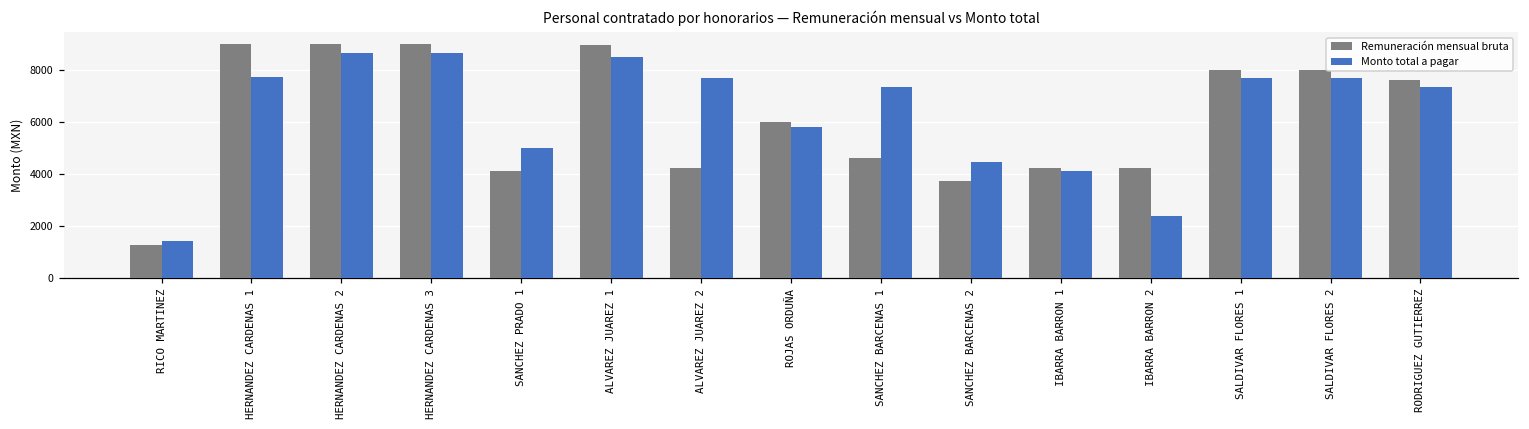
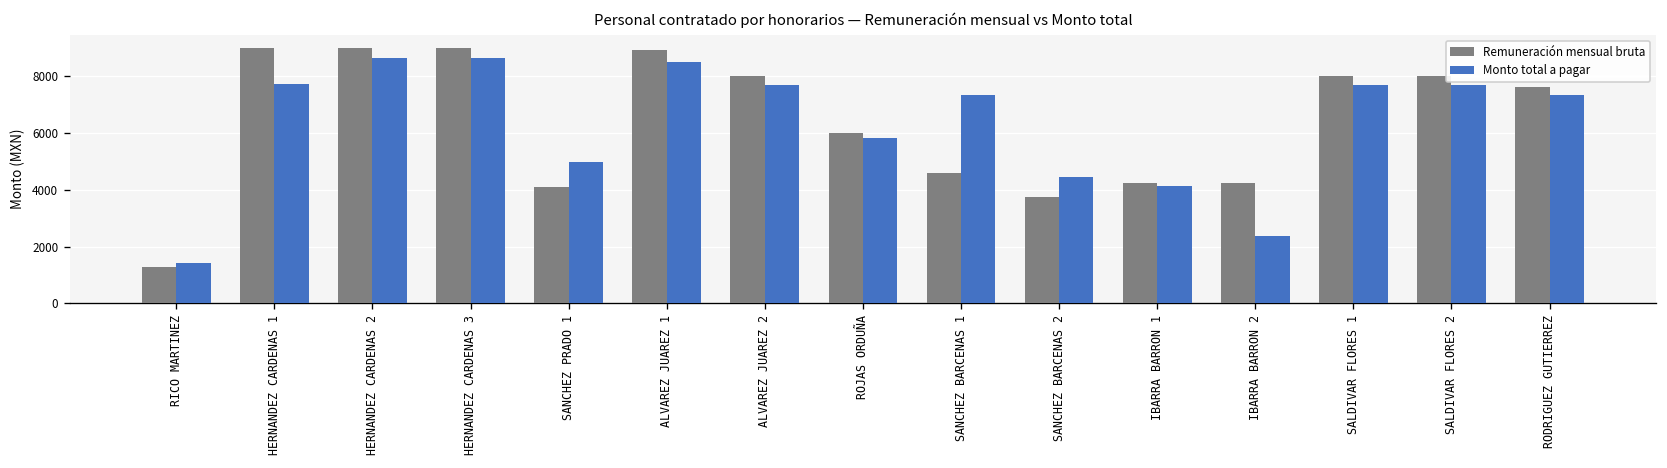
  {
    "Remuneración mensual bruta": {
      "RICO MARTINEZ": 1300,
      "HERNANDEZ CARDENAS 1": 9000,
      "HERNANDEZ CARDENAS 2": 9000,
      "HERNANDEZ CARDENAS 3": 9000,
      "SANCHEZ PRADO 1": 4100,
      "ALVAREZ JUAREZ 1": 8900,
-     "ALVAREZ JUAREZ 2": 4200,
+     "ALVAREZ JUAREZ 2": 8000,
      "ROJAS ORDUÑA": 6000,
      "SANCHEZ BARCENAS 1": 4600,
      "SANCHEZ BARCENAS 2": 3700,
      "IBARRA BARRON 1": 4200,
      "IBARRA BARRON 2": 4200,
      "SALDIVAR FLORES 1": 8000,
      "SALDIVAR FLORES 2": 8000,
      "RODRIGUEZ GUTIERREZ": 7600
    },
    "Monto total a pagar": {
      "RICO MARTINEZ": 1400,
      "HERNANDEZ CARDENAS 1": 7700,
      "HERNANDEZ CARDENAS 2": 8600,
      "HERNANDEZ CARDENAS 3": 8600,
      "SANCHEZ PRADO 1": 5000,
      "ALVAREZ JUAREZ 1": 8500,
      "ALVAREZ JUAREZ 2": 7700,
      "ROJAS ORDUÑA": 5800,
      "SANCHEZ BARCENAS 1": 7300,
      "SANCHEZ BARCENAS 2": 4500,
      "IBARRA BARRON 1": 4100,
      "IBARRA BARRON 2": 2400,
      "SALDIVAR FLORES 1": 7700,
      "SALDIVAR FLORES 2": 7700,
      "RODRIGUEZ GUTIERREZ": 7400
    }
  }
